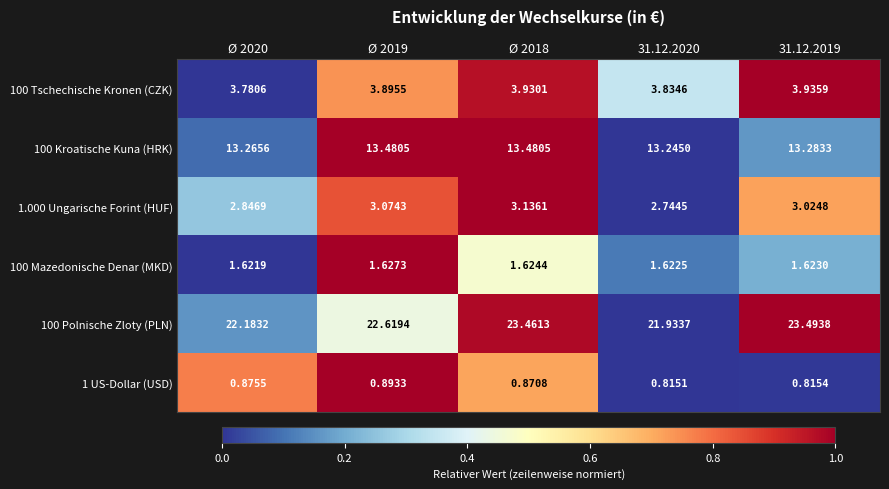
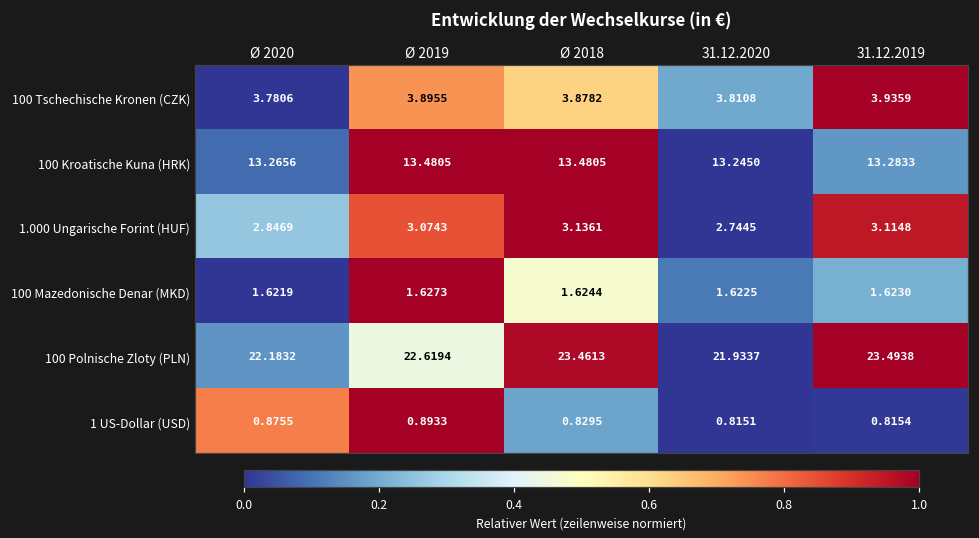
  {
    "100 Tschechische Kronen (CZK)": {
      "Ø 2020": 3.7806,
      "Ø 2019": 3.8955,
-     "Ø 2018": 3.9301,
-     "31.12.2020": 3.8346,
+     "Ø 2018": 3.8782,
+     "31.12.2020": 3.8108,
      "31.12.2019": 3.9359
    },
    "100 Kroatische Kuna (HRK)": {
      "Ø 2020": 13.2656,
      "Ø 2019": 13.4805,
      "Ø 2018": 13.4805,
      "31.12.2020": 13.2450,
      "31.12.2019": 13.2833
    },
    "1.000 Ungarische Forint (HUF)": {
      "Ø 2020": 2.8469,
      "Ø 2019": 3.0743,
      "Ø 2018": 3.1361,
      "31.12.2020": 2.7445,
-     "31.12.2019": 3.0248
+     "31.12.2019": 3.1148
    },
    "100 Mazedonische Denar (MKD)": {
      "Ø 2020": 1.6219,
      "Ø 2019": 1.6273,
      "Ø 2018": 1.6244,
      "31.12.2020": 1.6225,
      "31.12.2019": 1.6230
    },
    "100 Polnische Zloty (PLN)": {
      "Ø 2020": 22.1832,
      "Ø 2019": 22.6194,
      "Ø 2018": 23.4613,
      "31.12.2020": 21.9337,
      "31.12.2019": 23.4938
    },
    "1 US-Dollar (USD)": {
      "Ø 2020": 0.8755,
      "Ø 2019": 0.8933,
-     "Ø 2018": 0.8708,
+     "Ø 2018": 0.8295,
      "31.12.2020": 0.8151,
      "31.12.2019": 0.8154
    }
  }
